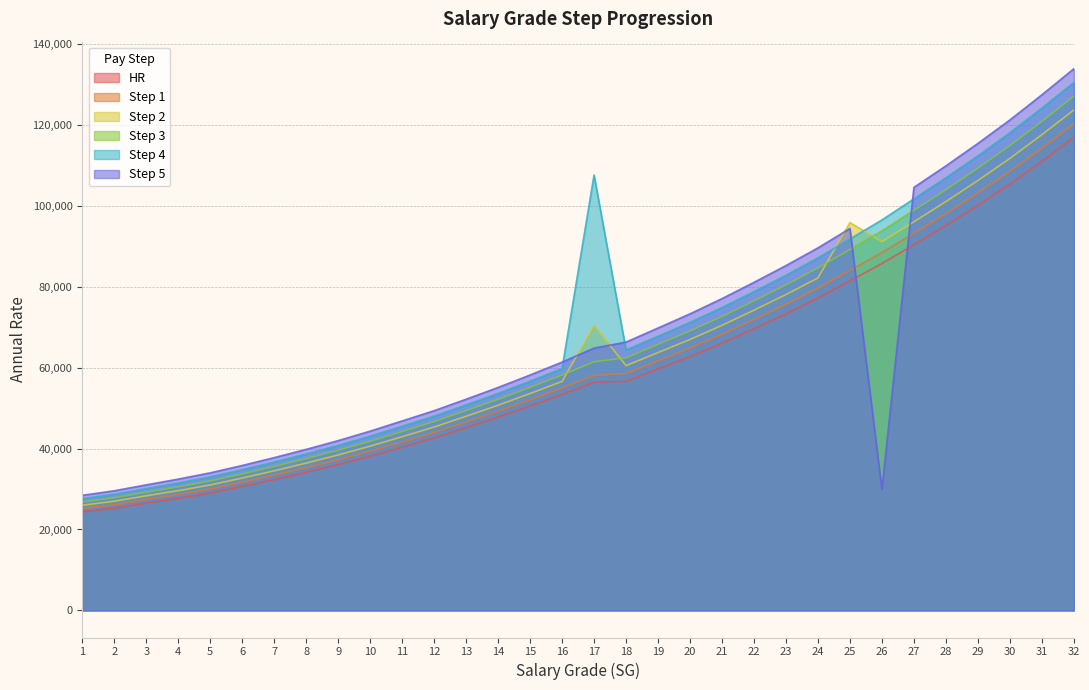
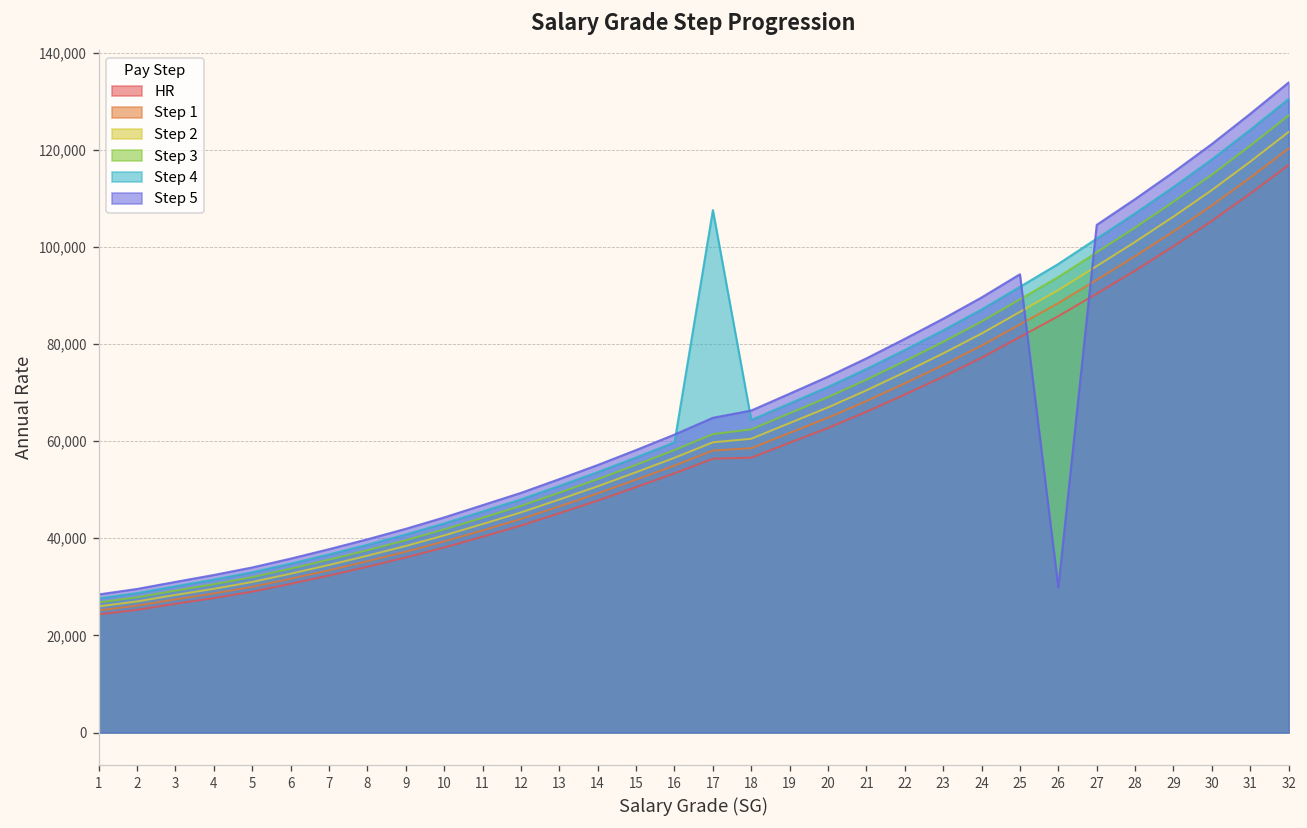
  {
    "Step 2": {
      "1": "26,000",
      "2": "27,000",
      "3": "28,000",
      "4": "30,000",
      "5": "31,000",
      "6": "33,000",
      "7": "34,000",
      "8": "36,000",
      "9": "38,000",
      "10": "41,000",
      "11": "43,000",
      "12": "45,000",
      "13": "48,000",
      "14": "51,000",
      "15": "54,000",
      "16": "57,000",
-     "17": "70,000",
+     "17": "60,000",
      "18": "60,000",
      "19": "64,000",
      "20": "67,000",
      "21": "70,000",
      "22": "74,000",
      "23": "78,000",
      "24": "82,000",
-     "25": "96,000",
+     "25": "87,000",
      "26": "91,000",
      "27": "96,000",
      "28": "101,000",
      "29": "106,000",
      "30": "112,000",
      "31": "118,000",
      "32": "124,000"
    },
    "Step 3": {
      "1": "27,000",
      "2": "28,000",
      "3": "29,000",
      "4": "31,000",
      "5": "32,000",
      "6": "34,000",
      "7": "36,000",
      "8": "38,000",
      "9": "40,000",
      "10": "42,000",
      "11": "44,000",
      "12": "47,000",
      "13": "49,000",
      "14": "52,000",
      "15": "55,000",
      "16": "58,000",
      "17": "61,000",
      "18": "62,000",
      "19": "66,000",
      "20": "69,000",
      "21": "73,000",
      "22": "76,000",
      "23": "80,000",
      "24": "85,000",
      "25": "89,000",
      "26": "94,000",
      "27": "99,000",
      "28": "104,000",
      "29": "109,000",
      "30": "115,000",
      "31": "121,000",
      "32": "127,000"
    },
    "Step 4": {
      "1": "28,000",
      "2": "29,000",
      "3": "30,000",
      "4": "31,000",
      "5": "33,000",
      "6": "35,000",
      "7": "37,000",
      "8": "39,000",
      "9": "41,000",
      "10": "43,000",
      "11": "46,000",
      "12": "48,000",
      "13": "51,000",
      "14": "54,000",
      "15": "57,000",
      "16": "60,000",
      "17": "108,000",
      "18": "64,000",
      "19": "68,000",
      "20": "71,000",
      "21": "75,000",
      "22": "79,000",
      "23": "83,000",
      "24": "87,000",
      "25": "92,000",
      "26": "96,000",
      "27": "102,000",
      "28": "107,000",
      "29": "112,000",
      "30": "118,000",
      "31": "124,000",
      "32": "130,000"
    },
    "Step 5": {
      "1": "28,000",
      "2": "30,000",
      "3": "31,000",
      "4": "32,000",
      "5": "34,000",
      "6": "36,000",
      "7": "38,000",
      "8": "40,000",
      "9": "42,000",
      "10": "44,000",
      "11": "47,000",
      "12": "49,000",
      "13": "52,000",
      "14": "55,000",
      "15": "58,000",
      "16": "61,000",
      "17": "65,000",
      "18": "66,000",
      "19": "70,000",
      "20": "73,000",
      "21": "77,000",
      "22": "81,000",
      "23": "85,000",
      "24": "90,000",
      "25": "94,000",
      "26": "30,000",
      "27": "105,000",
      "28": "110,000",
      "29": "115,000",
      "30": "121,000",
      "31": "127,000",
      "32": "134,000"
    }
  }
